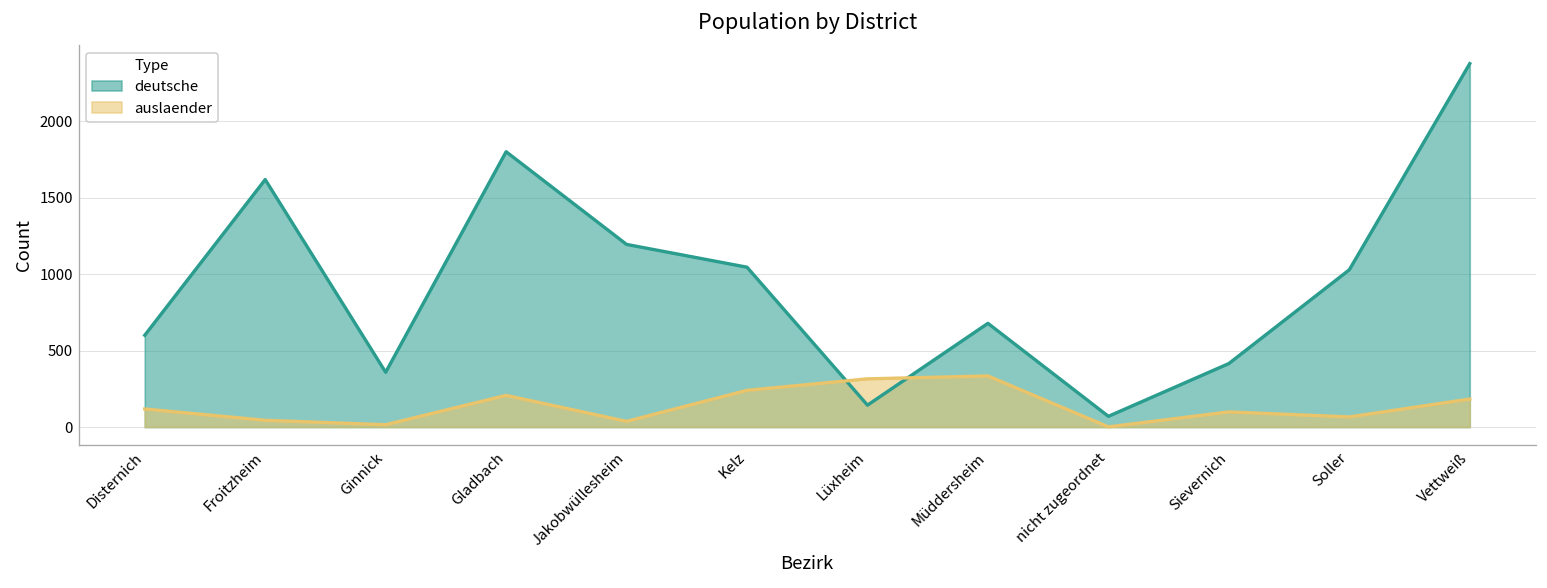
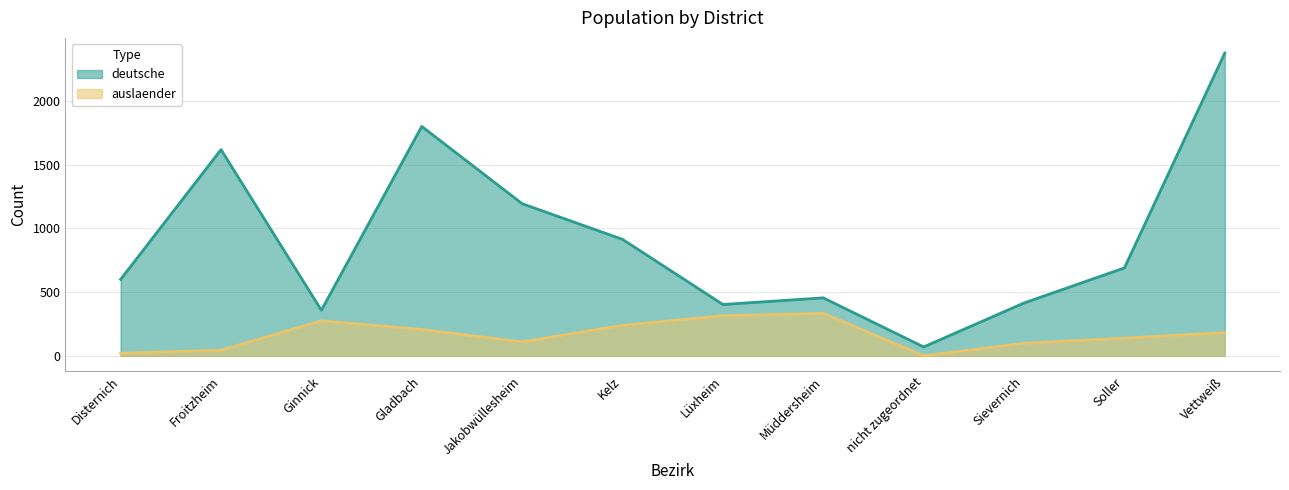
  {
    "deutsche": {
      "Disternich": 600,
      "Froitzheim": 1620,
      "Ginnick": 360,
      "Gladbach": 1800,
      "Jakobwüllesheim": 1190,
-     "Kelz": 1050,
-     "Lüxheim": 140,
-     "Müddersheim": 680,
+     "Kelz": 910,
+     "Lüxheim": 400,
+     "Müddersheim": 460,
      "nicht zugeordnet": 70,
      "Sievernich": 420,
-     "Soller": 1030,
+     "Soller": 690,
      "Vettweiß": 2380
    },
    "auslaender": {
-     "Disternich": 120,
+     "Disternich": 20,
      "Froitzheim": 40,
-     "Ginnick": 20,
+     "Ginnick": 280,
      "Gladbach": 210,
-     "Jakobwüllesheim": 40,
+     "Jakobwüllesheim": 110,
      "Kelz": 240,
      "Lüxheim": 320,
      "Müddersheim": 330,
      "nicht zugeordnet": 0,
      "Sievernich": 100,
-     "Soller": 70,
+     "Soller": 140,
      "Vettweiß": 180
    }
  }
